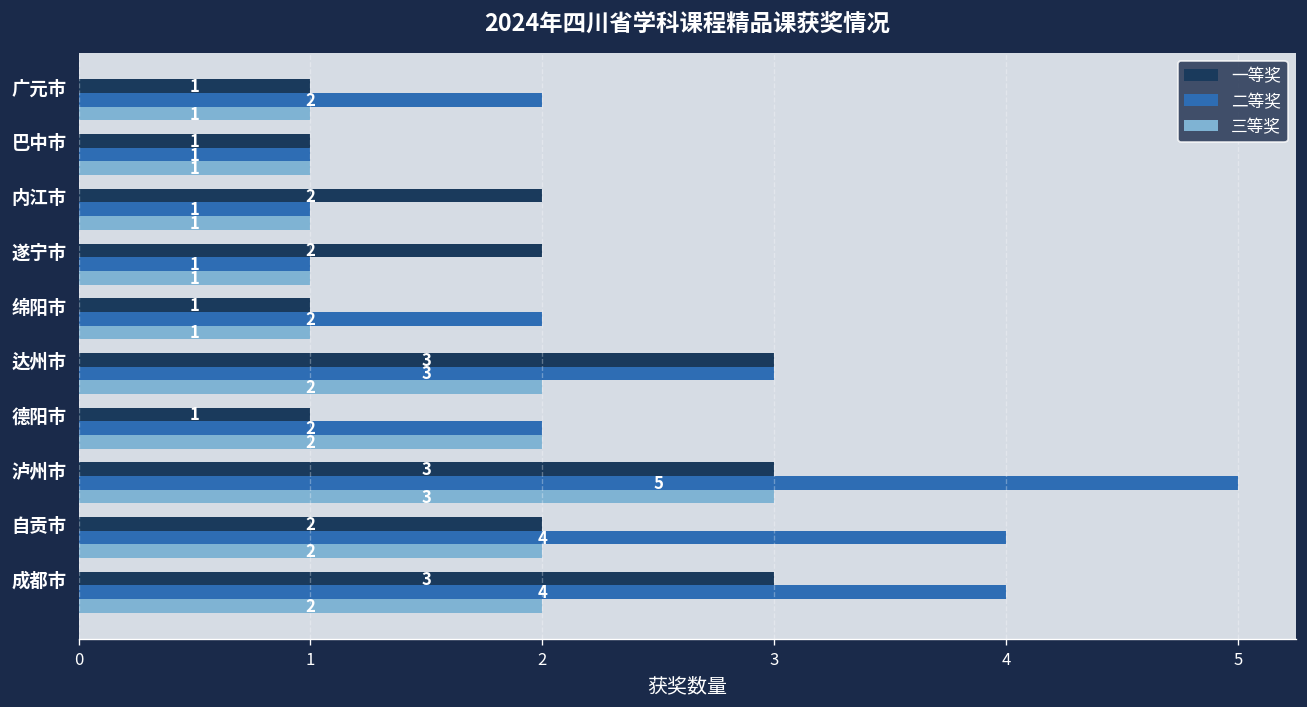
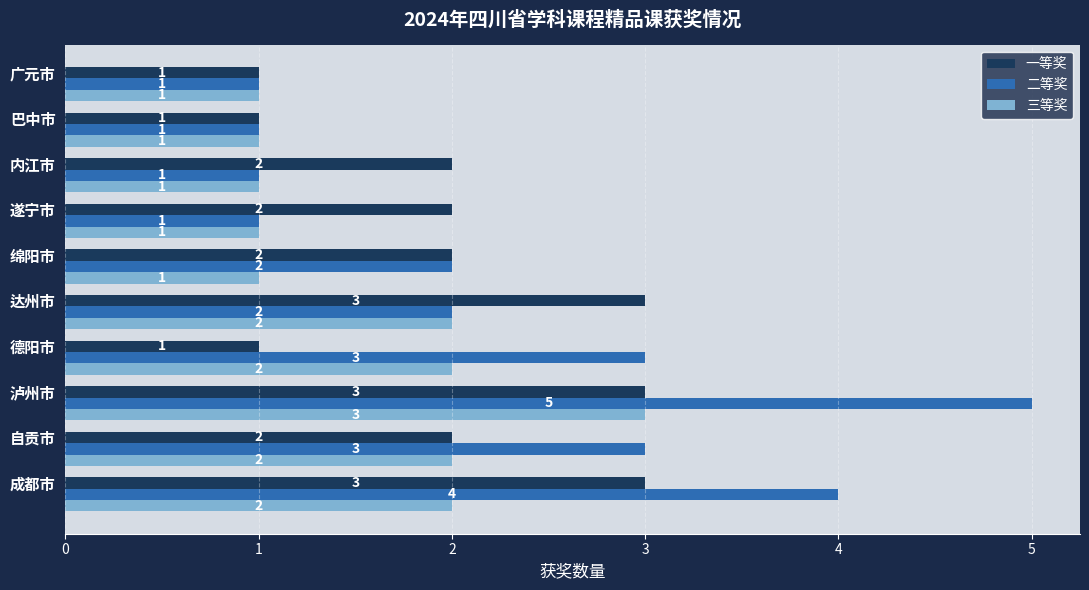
  {
    "一等奖": {
      "广元市": 1,
      "内江市": 2,
      "遂宁市": 2,
-     "绵阳市": 1,
+     "绵阳市": 2,
      "德阳市": 1,
      "泸州市": 3,
      "自贡市": 2,
      "成都市": 3
    },
    "二等奖": {
-     "广元市": 2,
+     "广元市": 1,
      "绵阳市": 2,
-     "达州市": 3,
-     "德阳市": 2,
+     "达州市": 2,
+     "德阳市": 3,
      "泸州市": 5,
-     "自贡市": 4,
+     "自贡市": 3,
      "成都市": 4
    }
  }
